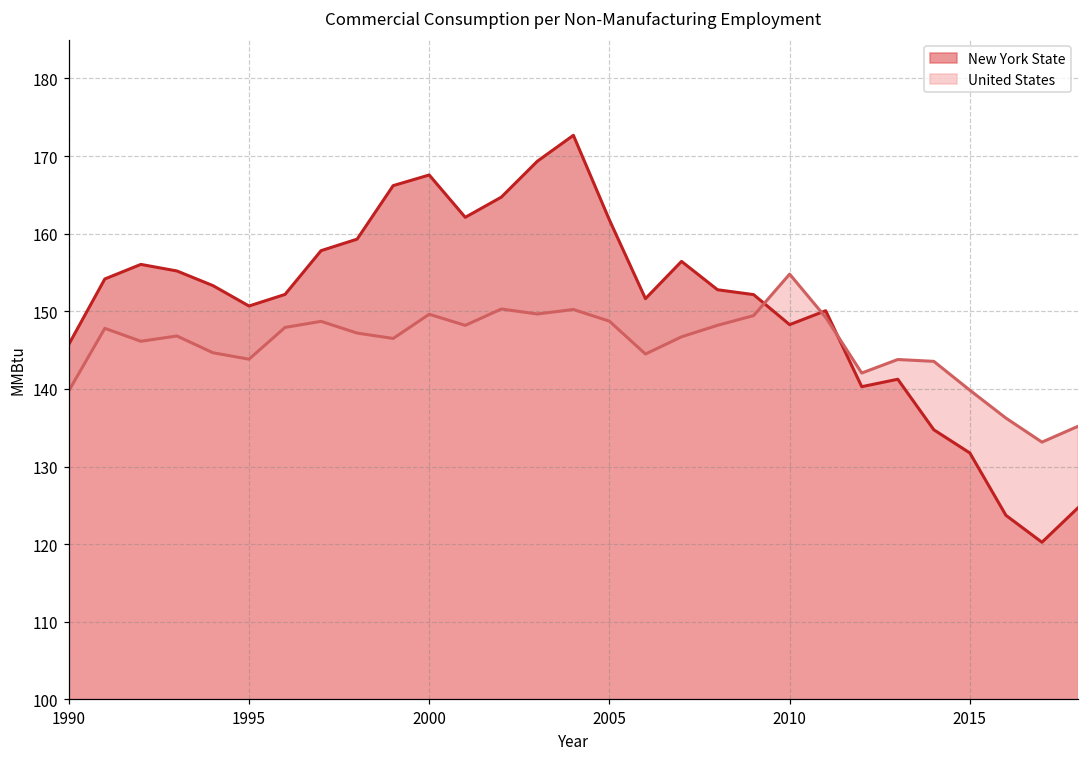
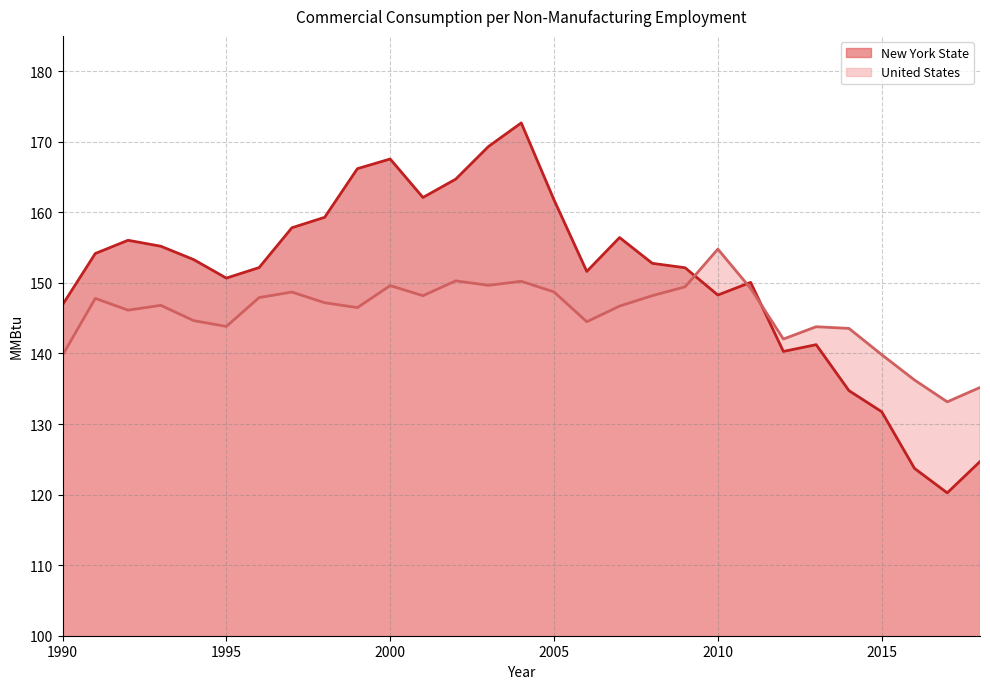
  {
    "New York State": {
-     "1990": 146,
+     "1990": 147,
      "1995": 151,
      "2000": 168,
      "2005": 162,
      "2010": 148,
      "2015": 132
    },
    "United States": {
      "1990": 140,
      "1995": 144,
      "2000": 150,
      "2005": 149,
      "2010": 155,
      "2015": 140
    }
  }
